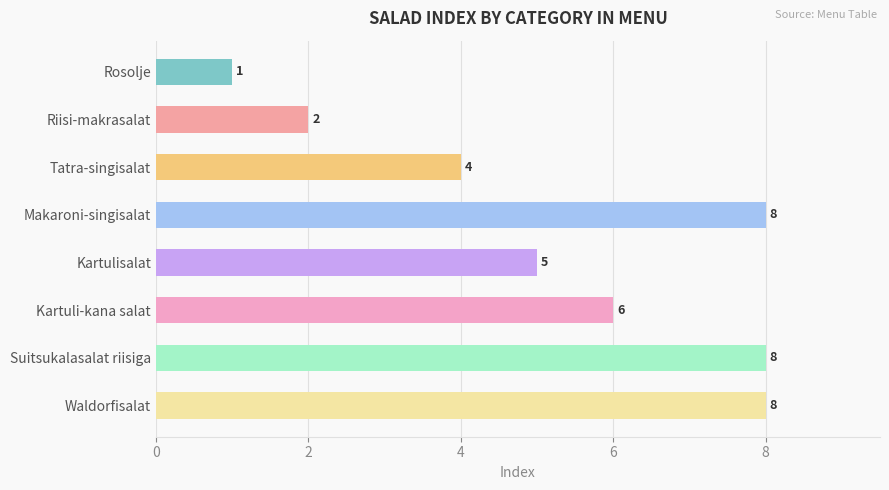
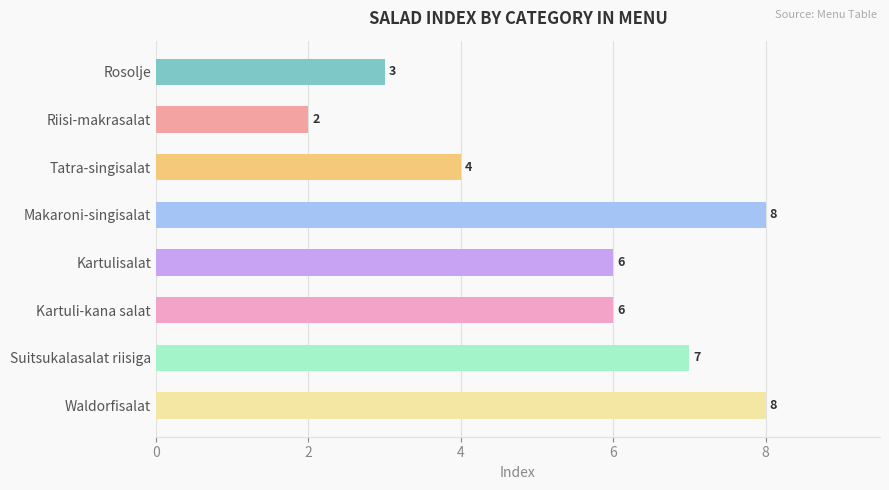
  {
-   "Rosolje": 1,
+   "Rosolje": 3,
    "Riisi-makrasalat": 2,
    "Tatra-singisalat": 4,
    "Makaroni-singisalat": 8,
-   "Kartulisalat": 5,
+   "Kartulisalat": 6,
    "Kartuli-kana salat": 6,
-   "Suitsukalasalat riisiga": 8,
+   "Suitsukalasalat riisiga": 7,
    "Waldorfisalat": 8
  }
